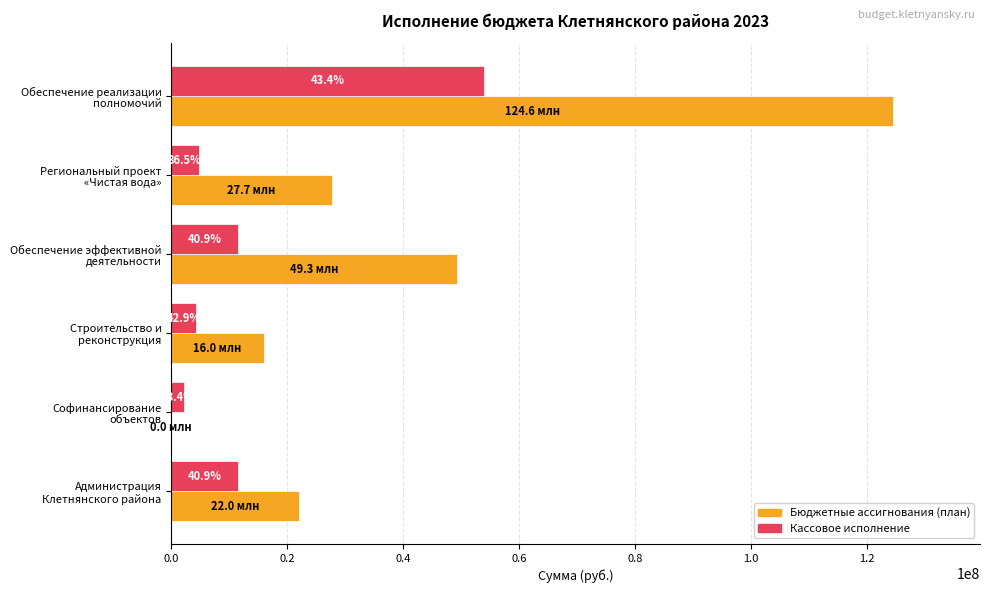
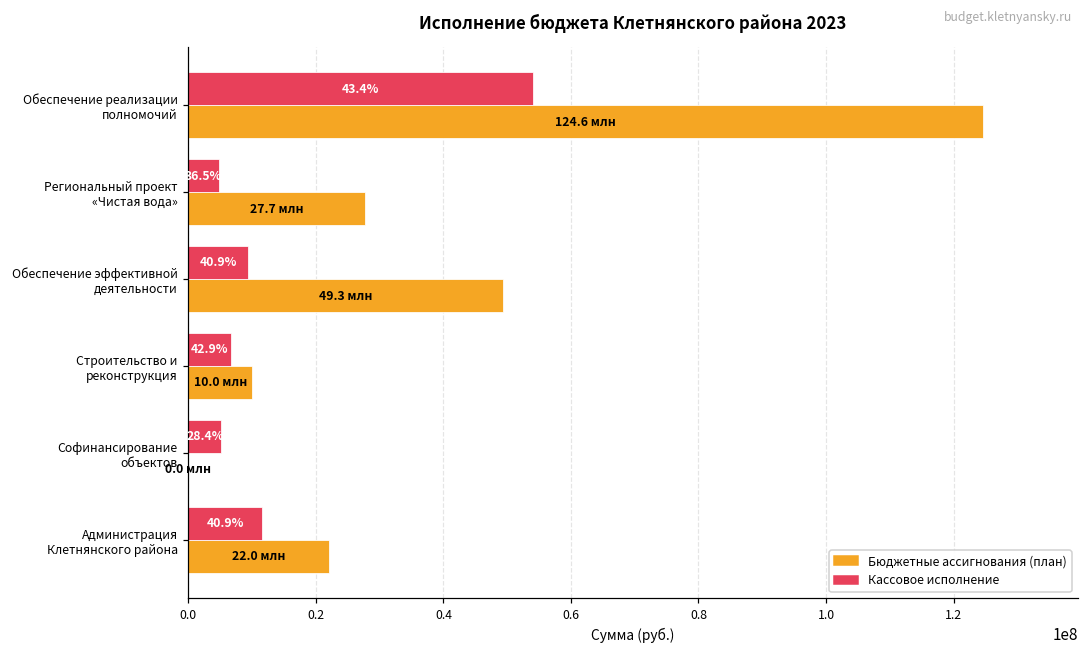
  {
    "Бюджетные ассигнования (план)": {
-     "Строительство и реконструкция": 16.0,
+     "Строительство и реконструкция": 10.0,
      "Софинансирование объектов": 0.0
    },
    "Кассовое исполнение": {
-     "Обеспечение эффективной деятельности": 11000000,
-     "Строительство и реконструкция": 4000000,
-     "Софинансирование объектов": 2000000
+     "Обеспечение эффективной деятельности": 9000000,
+     "Строительство и реконструкция": 7000000,
+     "Софинансирование объектов": 5000000
    }
  }
